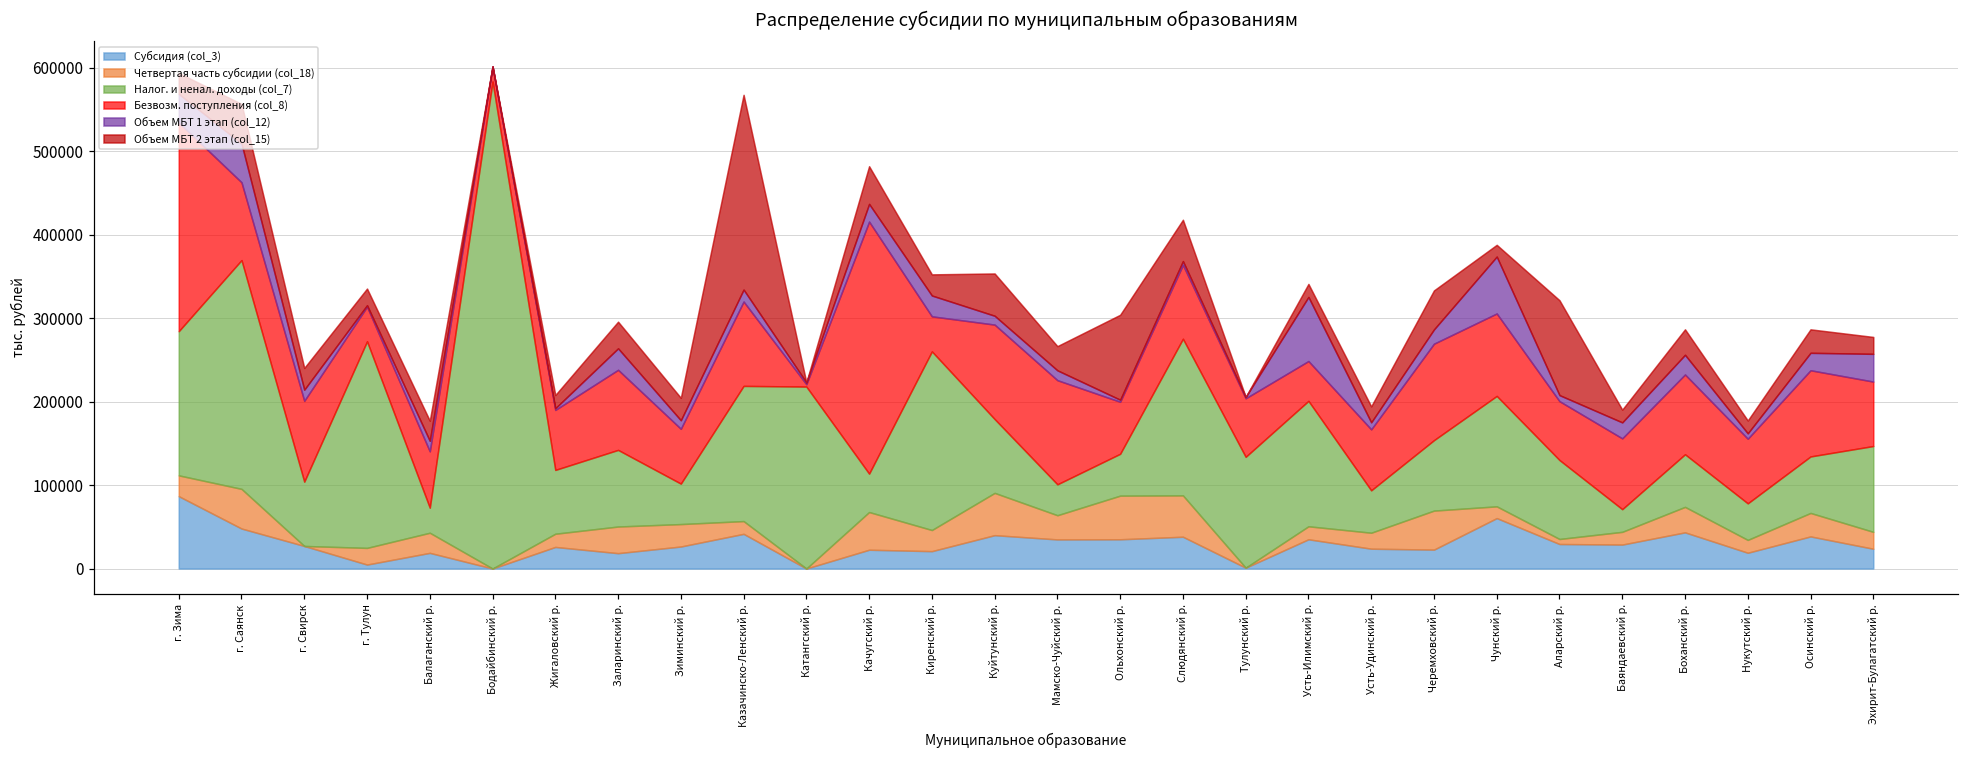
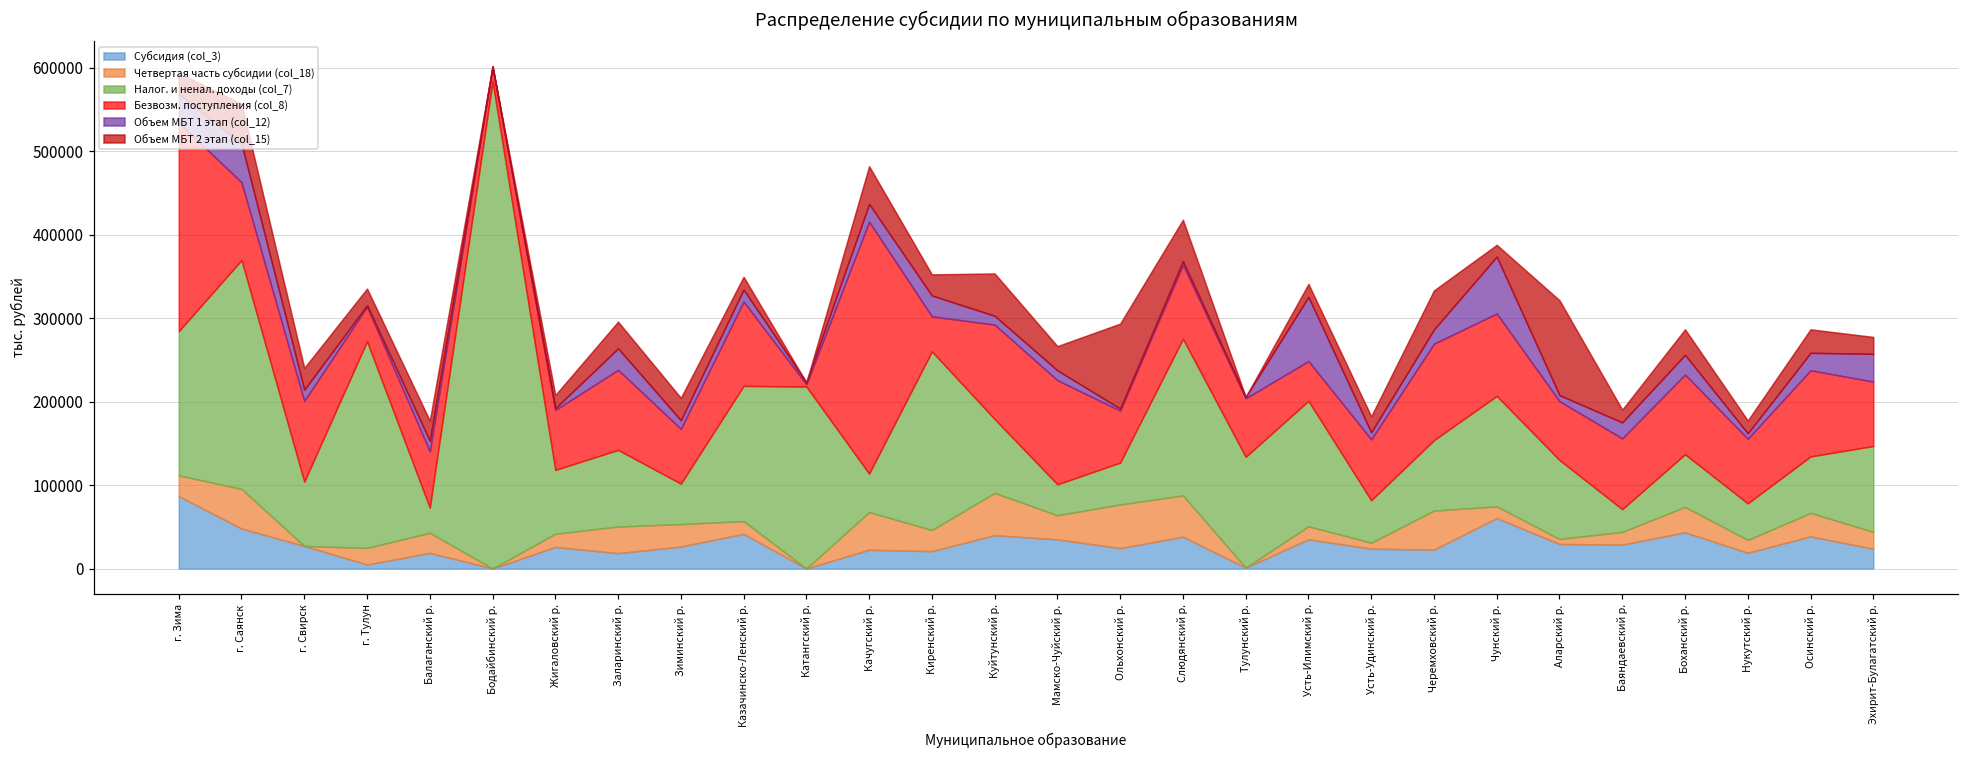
  {
    "Субсидия (col_3)": {
      "г. Зима": 90000,
      "г. Саянск": 50000,
      "г. Тулун": 0,
      "Балаганский р.": 20000,
      "Жигаловский р.": 30000,
      "Заларинский р.": 20000,
      "Зиминский р.": 30000,
      "Казачинско-Ленский р.": 40000,
      "Качугский р.": 20000,
      "Киренский р.": 20000,
      "Куйтунский р.": 40000,
      "Мамско-Чуйский р.": 30000,
-     "Ольхонский р.": 40000,
+     "Ольхонский р.": 20000,
      "Слюдянский р.": 40000,
      "Усть-Илимский р.": 40000,
      "Усть-Удинский р.": 20000,
      "Черемховский р.": 20000,
      "Чунский р.": 60000,
      "Аларский р.": 30000,
      "Баяндаевский р.": 30000,
      "Боханский р.": 40000,
      "Нукутский р.": 20000,
      "Осинский р.": 40000,
      "Эхирит-Булагатский р.": 20000
    },
    "Четвертая часть субсидии (col_18)": {
      "г. Зима": 20000,
      "г. Саянск": 50000,
      "г. Тулун": 20000,
      "Балаганский р.": 20000,
      "Жигаловский р.": 20000,
      "Заларинский р.": 30000,
      "Зиминский р.": 30000,
      "Казачинско-Ленский р.": 20000,
      "Качугский р.": 50000,
      "Киренский р.": 30000,
      "Куйтунский р.": 50000,
      "Мамско-Чуйский р.": 30000,
      "Ольхонский р.": 50000,
      "Слюдянский р.": 50000,
      "Усть-Илимский р.": 20000,
-     "Усть-Удинский р.": 20000,
+     "Усть-Удинский р.": 10000,
      "Черемховский р.": 50000,
      "Чунский р.": 10000,
      "Аларский р.": 10000,
      "Баяндаевский р.": 20000,
      "Боханский р.": 30000,
      "Нукутский р.": 20000,
      "Осинский р.": 30000,
      "Эхирит-Булагатский р.": 20000
    },
    "Налог. и ненал. доходы (col_7)": {
      "г. Зима": 170000,
      "г. Саянск": 270000,
      "г. Свирск": 80000,
      "г. Тулун": 250000,
      "Балаганский р.": 30000,
      "Бодайбинский р.": 580000,
      "Жигаловский р.": 80000,
      "Заларинский р.": 90000,
      "Зиминский р.": 50000,
      "Казачинско-Ленский р.": 160000,
      "Качугский р.": 50000,
      "Киренский р.": 210000,
      "Куйтунский р.": 90000,
      "Мамско-Чуйский р.": 40000,
      "Ольхонский р.": 50000,
      "Слюдянский р.": 190000,
      "Тулунский р.": 130000,
      "Усть-Илимский р.": 150000,
      "Усть-Удинский р.": 50000,
      "Черемховский р.": 80000,
      "Чунский р.": 130000,
      "Аларский р.": 90000,
      "Баяндаевский р.": 30000,
      "Боханский р.": 60000,
      "Нукутский р.": 40000,
      "Осинский р.": 70000,
      "Эхирит-Булагатский р.": 100000
    },
    "Безвозм. поступления (col_8)": {
      "г. Саянск": 90000,
      "г. Свирск": 100000,
      "Балаганский р.": 70000,
      "Заларинский р.": 100000,
      "Зиминский р.": 70000,
      "Казачинско-Ленский р.": 100000,
      "Качугский р.": 300000,
      "Киренский р.": 40000,
      "Куйтунский р.": 110000,
      "Мамско-Чуйский р.": 120000,
      "Слюдянский р.": 90000,
      "Усть-Илимский р.": 50000,
      "Усть-Удинский р.": 70000,
      "Черемховский р.": 120000,
      "Чунский р.": 100000,
      "Аларский р.": 70000,
      "Баяндаевский р.": 80000,
      "Боханский р.": 100000,
      "Нукутский р.": 80000,
      "Осинский р.": 100000,
      "Эхирит-Булагатский р.": 80000
    },
    "Объем МБТ 1 этап (col_12)": {
      "г. Свирск": 10000,
      "Балаганский р.": 10000,
      "Заларинский р.": 30000,
      "Зиминский р.": 10000,
      "Казачинско-Ленский р.": 10000,
      "Качугский р.": 20000,
      "Киренский р.": 20000,
      "Куйтунский р.": 10000,
      "Мамско-Чуйский р.": 10000,
      "Слюдянский р.": 0,
      "Усть-Илимский р.": 80000,
      "Усть-Удинский р.": 10000,
      "Черемховский р.": 20000,
      "Чунский р.": 70000,
      "Аларский р.": 10000,
      "Баяндаевский р.": 20000,
      "Боханский р.": 20000,
      "Нукутский р.": 10000,
      "Осинский р.": 20000,
      "Эхирит-Булагатский р.": 30000
    },
    "Объем МБТ 2 этап (col_15)": {
      "г. Свирск": 30000,
      "г. Тулун": 20000,
      "Балаганский р.": 20000,
      "Жигаловский р.": 20000,
      "Заларинский р.": 30000,
      "Зиминский р.": 30000,
-     "Казачинско-Ленский р.": 230000,
+     "Казачинско-Ленский р.": 20000,
      "Качугский р.": 50000,
      "Киренский р.": 30000,
      "Куйтунский р.": 50000,
      "Мамско-Чуйский р.": 30000,
      "Ольхонский р.": 100000,
      "Слюдянский р.": 50000,
      "Усть-Илимский р.": 20000,
      "Усть-Удинский р.": 20000,
      "Черемховский р.": 50000,
      "Чунский р.": 10000,
      "Аларский р.": 110000,
      "Баяндаевский р.": 20000,
      "Боханский р.": 30000,
      "Нукутский р.": 20000,
      "Осинский р.": 30000,
      "Эхирит-Булагатский р.": 20000
    }
  }
